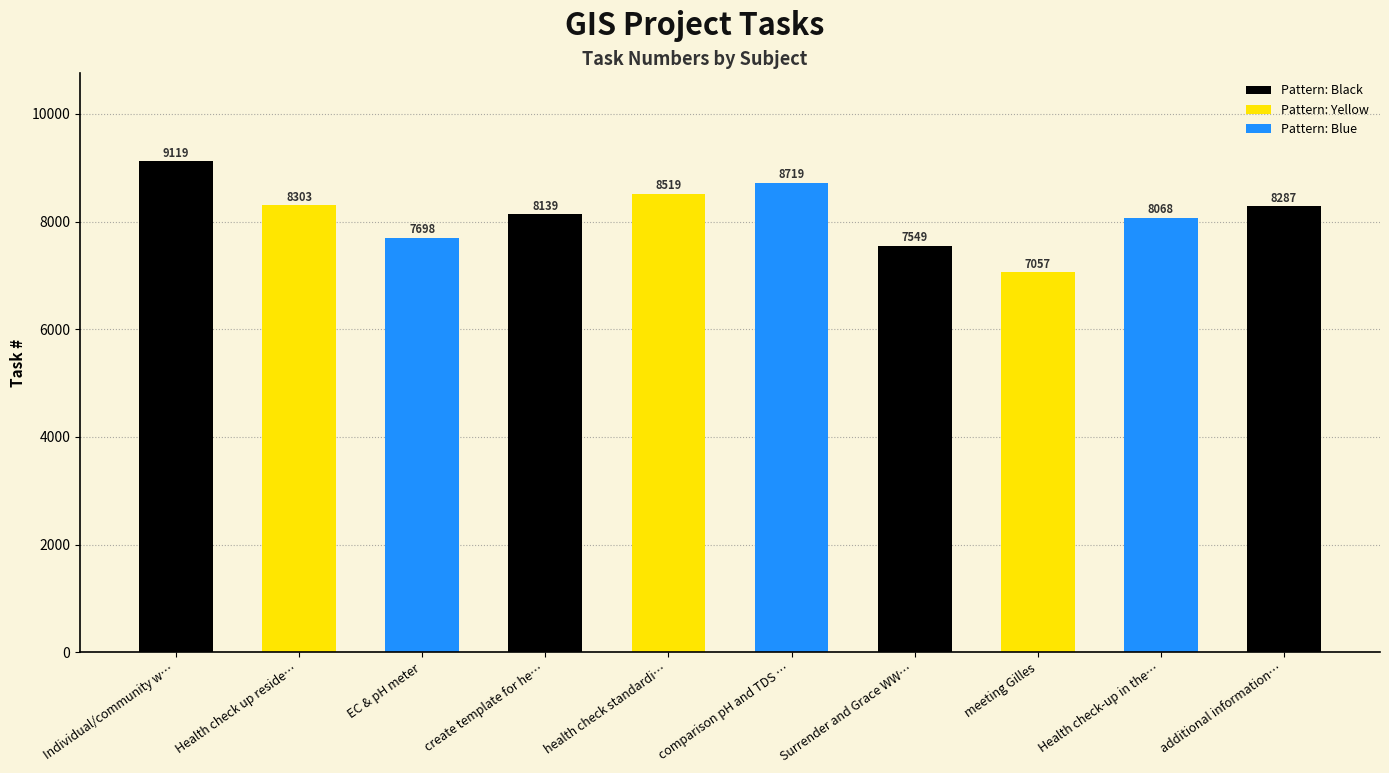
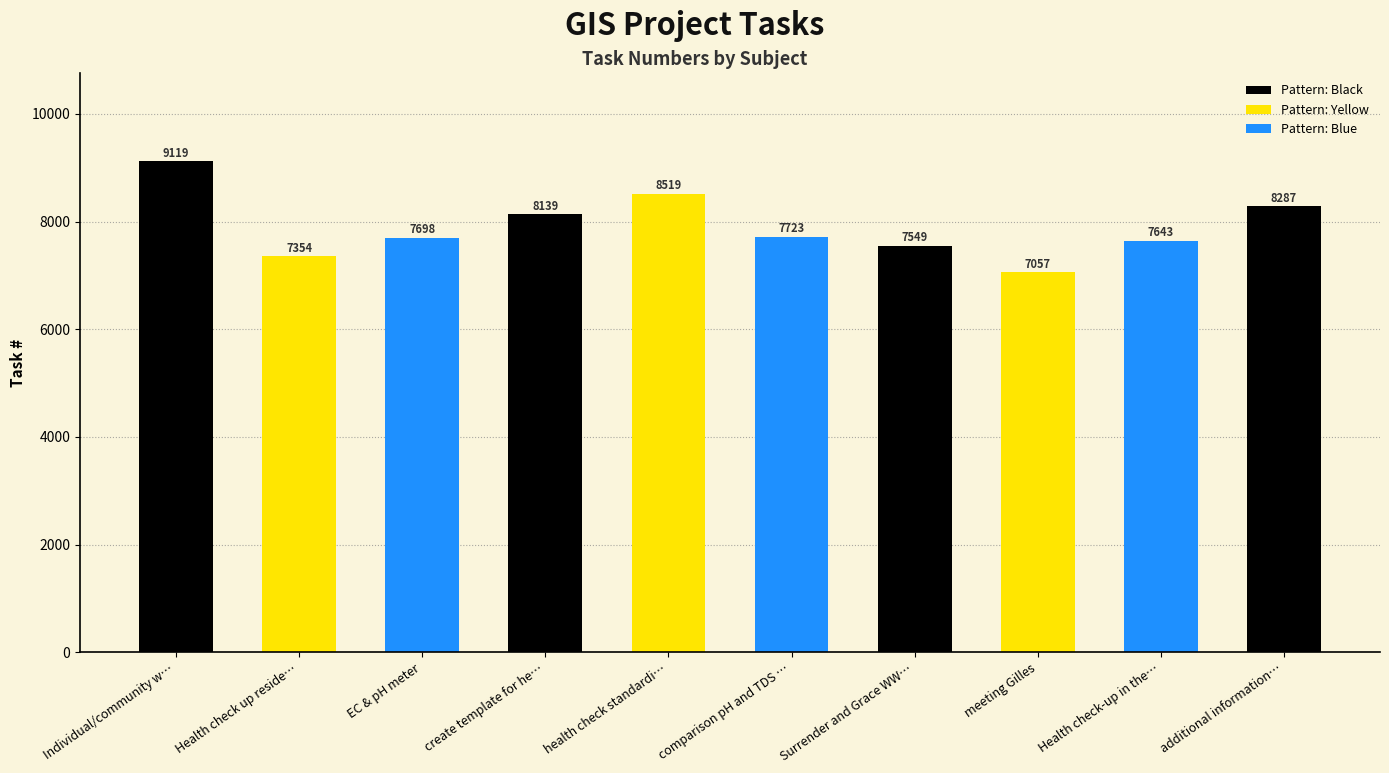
  {
    "Individual/community w…": 9119,
-   "Health check up reside…": 8303,
+   "Health check up reside…": 7354,
    "EC & pH meter": 7698,
    "create template for he…": 8139,
    "health check standardi…": 8519,
-   "comparison pH and TDS …": 8719,
+   "comparison pH and TDS …": 7723,
    "Surrender and Grace WW…": 7549,
    "meeting Gilles": 7057,
-   "Health check-up in the…": 8068,
+   "Health check-up in the…": 7643,
    "additional information…": 8287
  }
